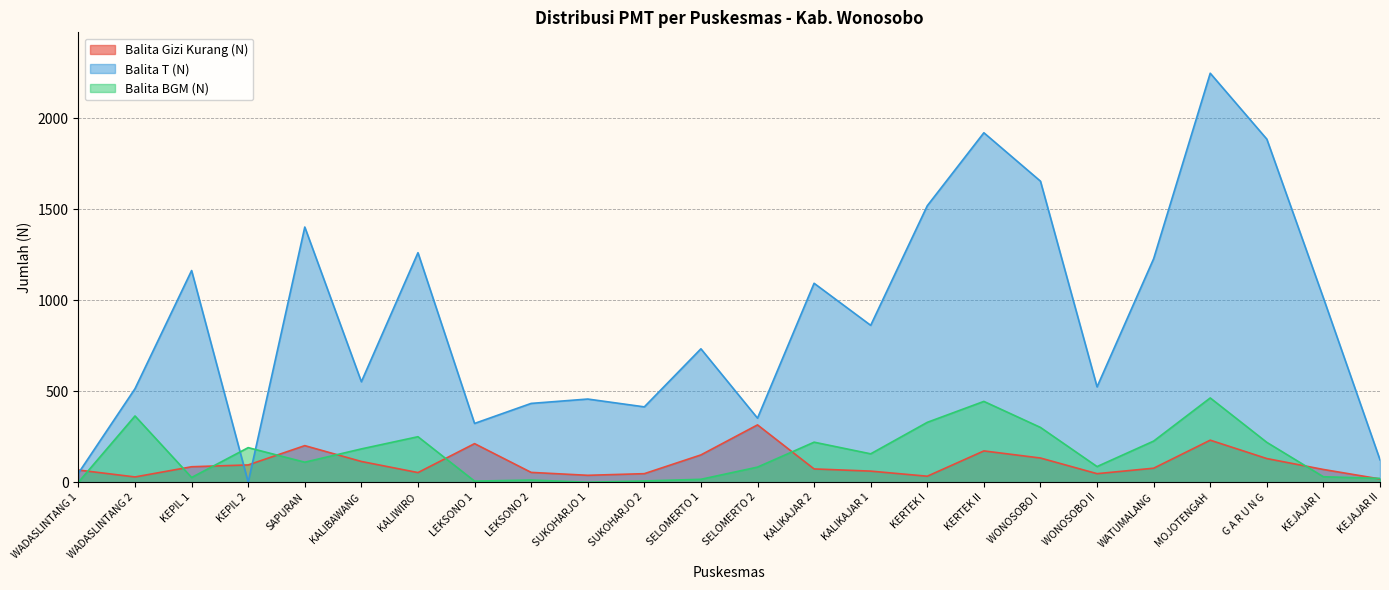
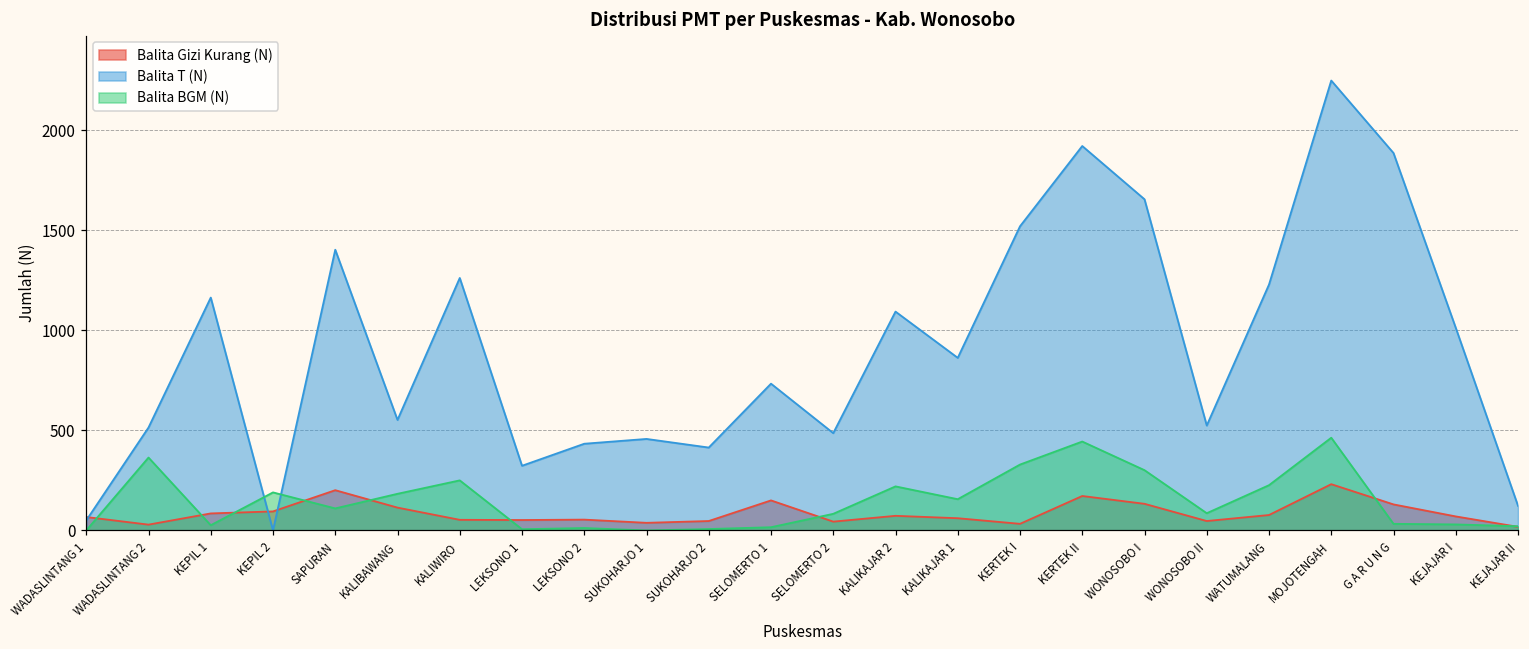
  {
    "Balita Gizi Kurang (N)": {
      "WADASLINTANG 1": 70,
      "WADASLINTANG 2": 30,
      "KEPIL 1": 90,
      "KEPIL 2": 100,
      "SAPURAN": 200,
      "KALIBAWANG": 110,
      "KALIWIRO": 50,
-     "LEKSONO 1": 210,
+     "LEKSONO 1": 50,
      "LEKSONO 2": 50,
      "SUKOHARJO 1": 40,
      "SUKOHARJO 2": 50,
      "SELOMERTO 1": 150,
-     "SELOMERTO 2": 320,
+     "SELOMERTO 2": 40,
      "KALIKAJAR 2": 70,
      "KALIKAJAR 1": 60,
      "KERTEK I": 30,
      "KERTEK II": 170,
      "WONOSOBO I": 130,
      "WONOSOBO II": 50,
      "WATUMALANG": 80,
      "MOJOTENGAH": 230,
      "G A R U N G": 130,
      "KEJAJAR I": 70
    },
    "Balita T (N)": {
      "WADASLINTANG 1": 50,
      "WADASLINTANG 2": 510,
      "KEPIL 1": 1160,
      "KEPIL 2": 0,
      "SAPURAN": 1400,
      "KALIBAWANG": 550,
      "KALIWIRO": 1260,
      "LEKSONO 1": 320,
      "LEKSONO 2": 430,
      "SUKOHARJO 1": 460,
      "SUKOHARJO 2": 410,
      "SELOMERTO 1": 730,
-     "SELOMERTO 2": 350,
+     "SELOMERTO 2": 490,
      "KALIKAJAR 2": 1090,
      "KALIKAJAR 1": 860,
      "KERTEK I": 1520,
      "KERTEK II": 1920,
      "WONOSOBO I": 1650,
      "WONOSOBO II": 520,
      "WATUMALANG": 1230,
      "MOJOTENGAH": 2250,
      "G A R U N G": 1890,
      "KEJAJAR I": 1010,
      "KEJAJAR II": 120
    },
    "Balita BGM (N)": {
      "WADASLINTANG 1": 0,
      "WADASLINTANG 2": 360,
      "KEPIL 1": 30,
      "KEPIL 2": 190,
      "SAPURAN": 110,
      "KALIBAWANG": 180,
      "KALIWIRO": 250,
      "LEKSONO 1": 10,
      "LEKSONO 2": 10,
      "SUKOHARJO 1": 0,
      "SUKOHARJO 2": 10,
      "SELOMERTO 1": 20,
      "SELOMERTO 2": 80,
      "KALIKAJAR 2": 220,
      "KALIKAJAR 1": 160,
      "KERTEK I": 330,
      "KERTEK II": 440,
      "WONOSOBO I": 300,
      "WONOSOBO II": 90,
      "WATUMALANG": 230,
      "MOJOTENGAH": 460,
-     "G A R U N G": 220,
+     "G A R U N G": 30,
      "KEJAJAR I": 30
    }
  }
